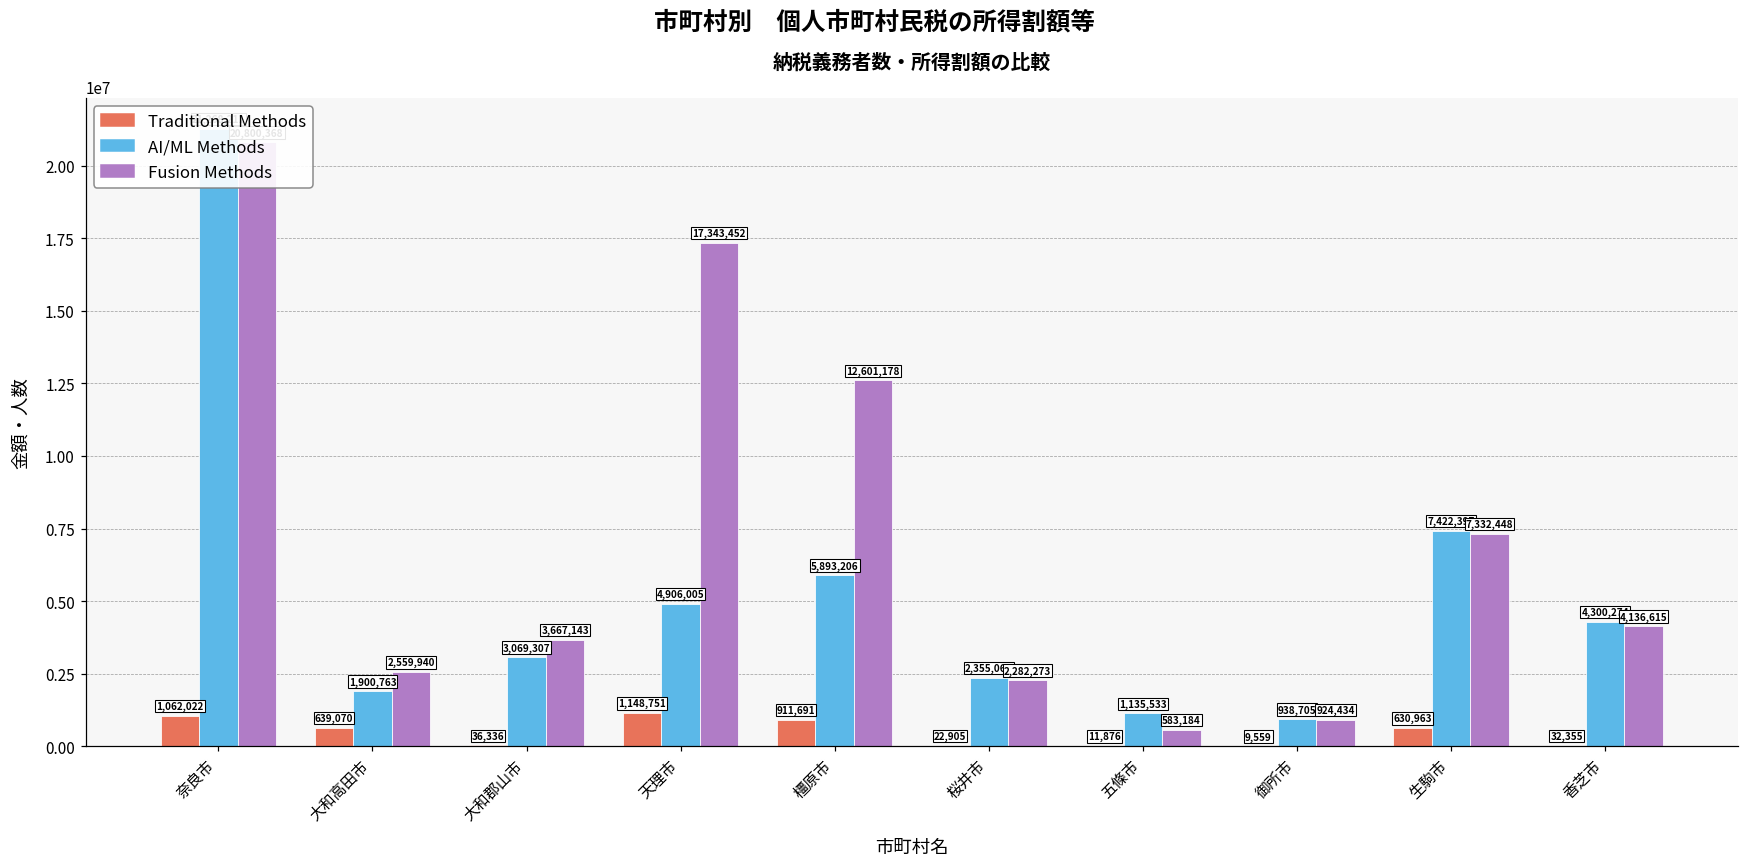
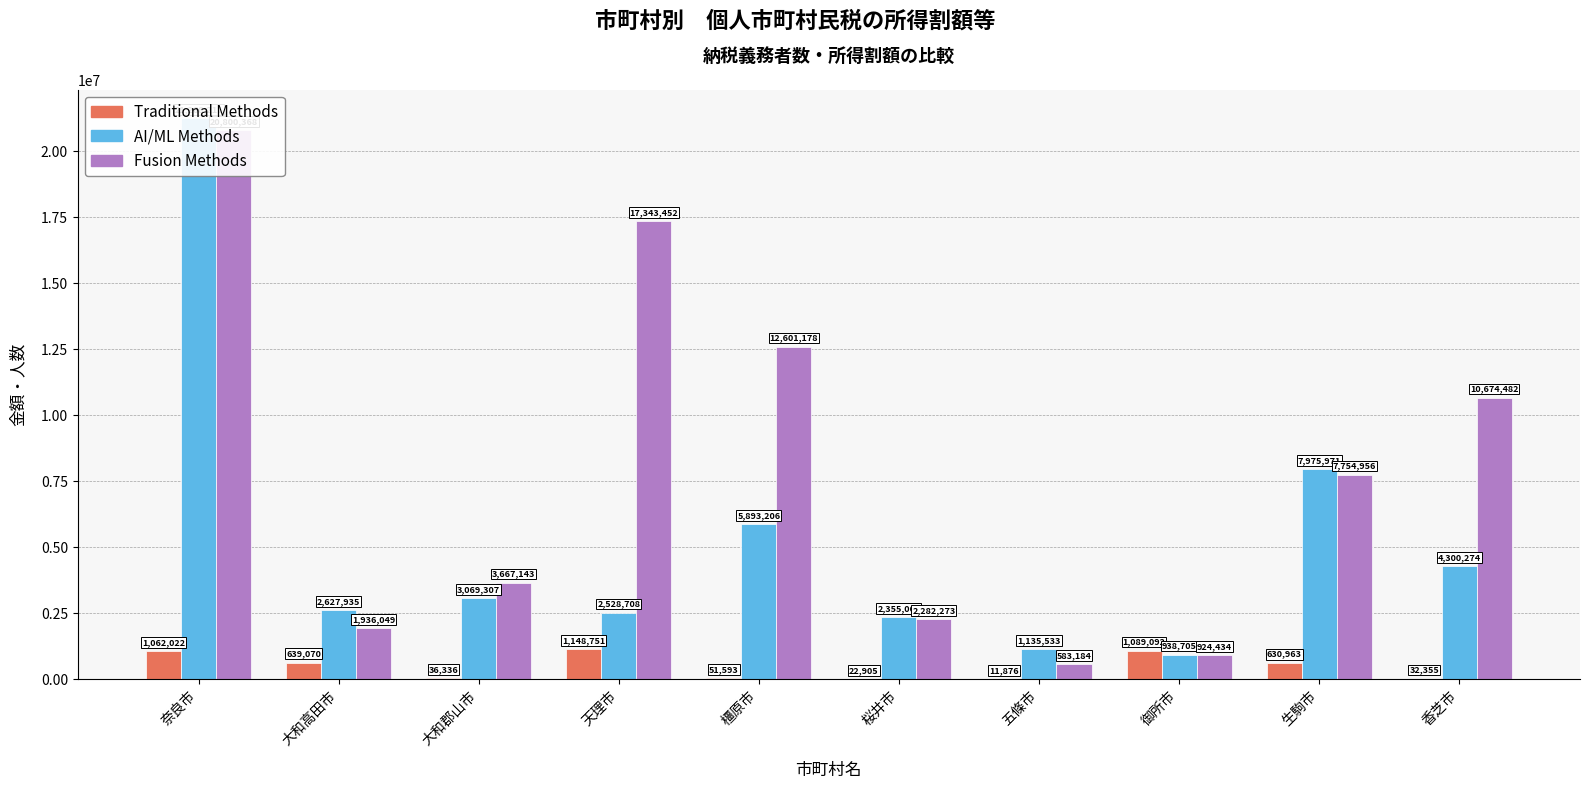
  {
    "Traditional Methods": {
-     "橿原市": "911,691",
-     "御所市": "9,559"
+     "橿原市": "51,593",
+     "御所市": "1,089,092"
    },
    "AI/ML Methods": {
-     "大和高田市": "1,900,763",
-     "天理市": "4,906,005",
-     "生駒市": "7,422,397"
+     "大和高田市": "2,627,935",
+     "天理市": "2,528,708",
+     "生駒市": "7,975,971"
    },
    "Fusion Methods": {
-     "大和高田市": "2,559,940",
-     "生駒市": "7,332,448",
-     "香芝市": "4,136,615"
+     "大和高田市": "1,936,049",
+     "生駒市": "7,754,956",
+     "香芝市": "10,674,482"
    }
  }
